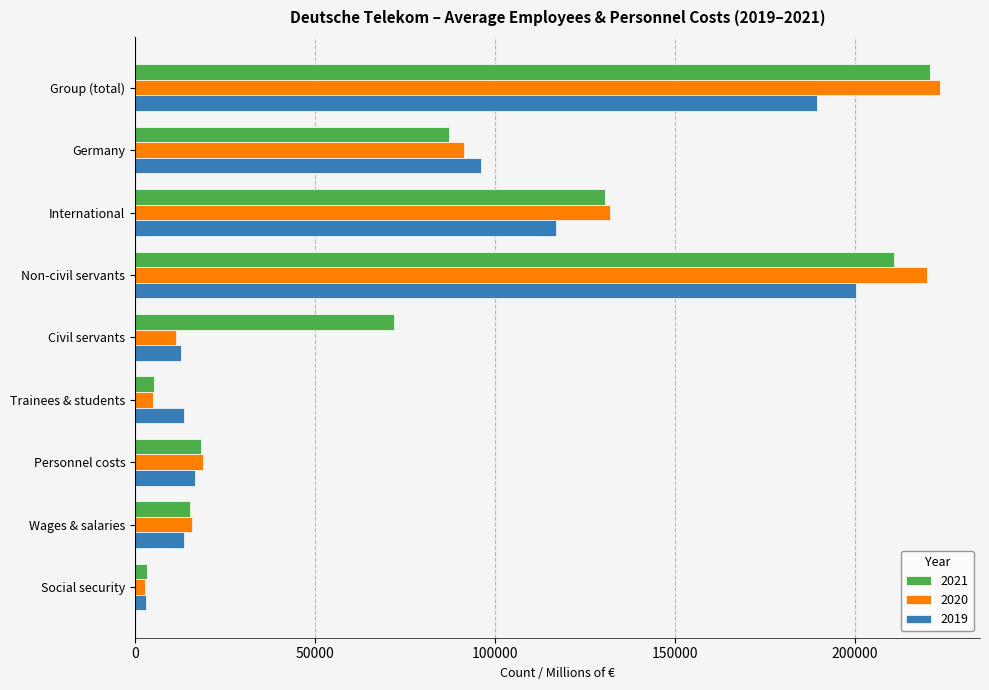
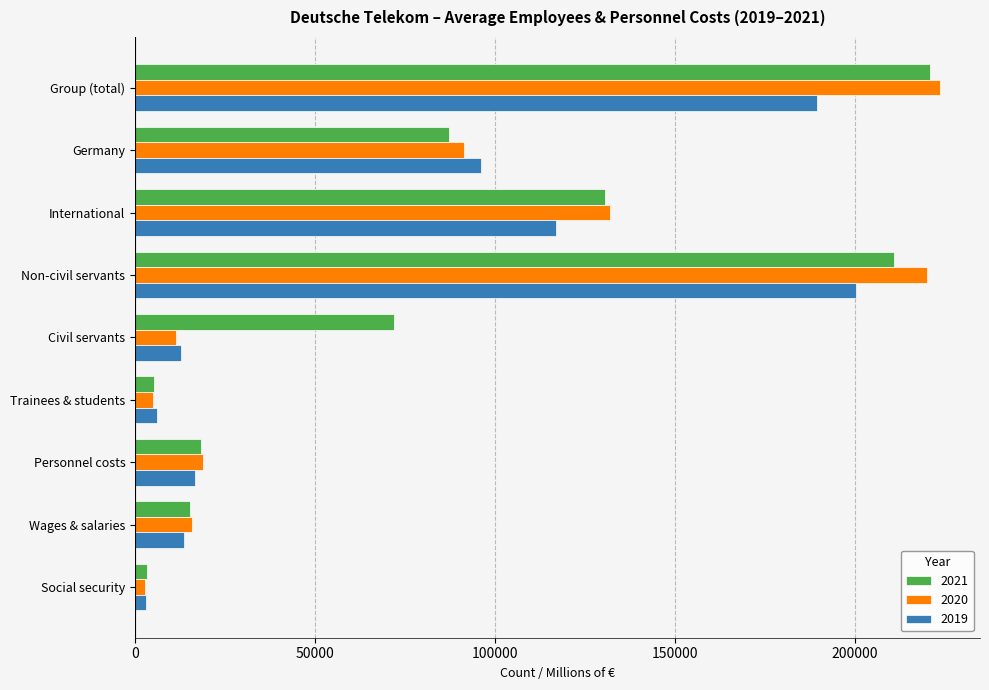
  {
    "2021": {
      "Group (total)": 221000,
      "Germany": 87000,
      "International": 131000,
      "Non-civil servants": 211000,
      "Civil servants": 72000,
      "Trainees & students": 5000,
      "Personnel costs": 18000,
      "Wages & salaries": 15000,
      "Social security": 3000
    },
    "2020": {
      "Group (total)": 224000,
      "Germany": 92000,
      "International": 132000,
      "Non-civil servants": 220000,
      "Civil servants": 11000,
      "Trainees & students": 5000,
      "Personnel costs": 19000,
      "Wages & salaries": 16000,
      "Social security": 3000
    },
    "2019": {
      "Group (total)": 189000,
      "Germany": 96000,
      "International": 117000,
      "Non-civil servants": 200000,
      "Civil servants": 13000,
-     "Trainees & students": 14000,
+     "Trainees & students": 6000,
      "Personnel costs": 17000,
      "Wages & salaries": 14000,
      "Social security": 3000
    }
  }
